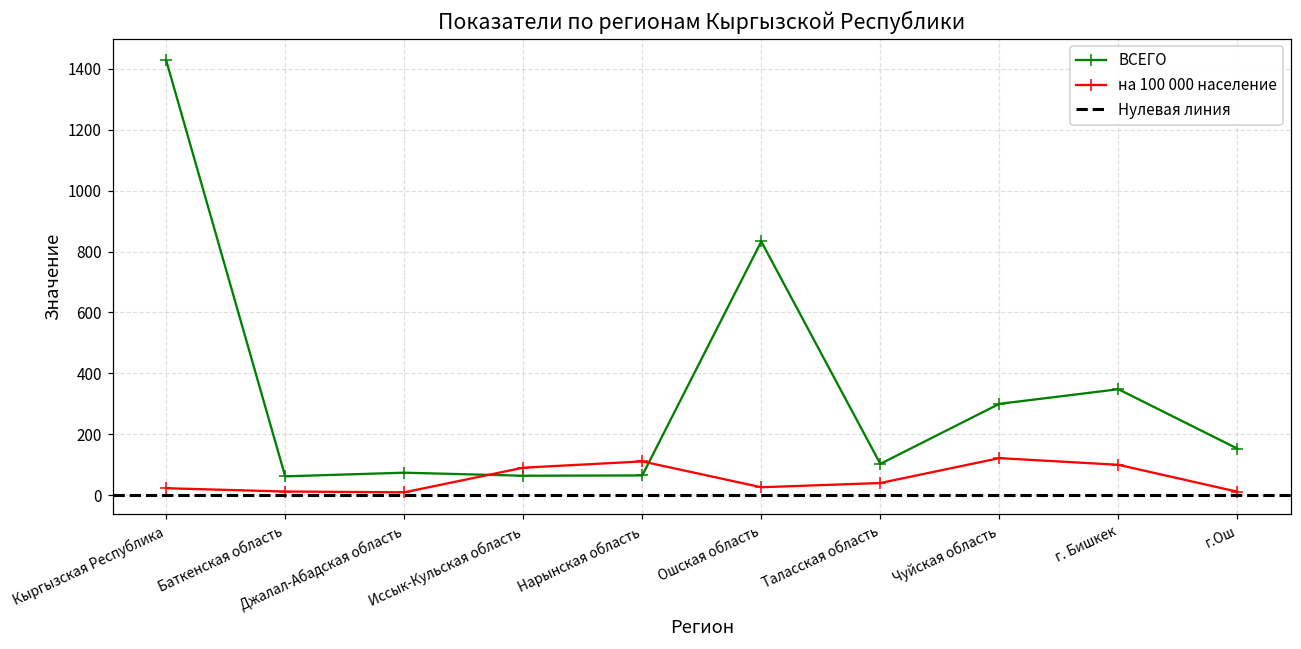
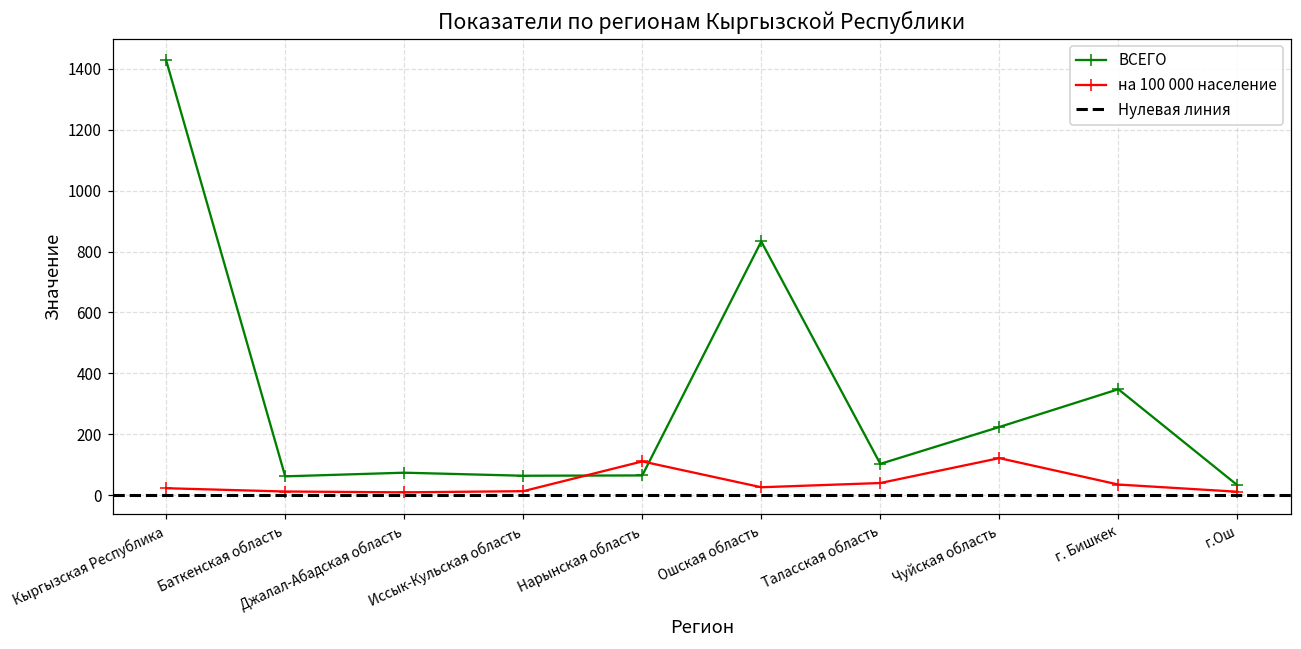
  {
    "ВСЕГО": {
      "Кыргызская Республика": 1430,
      "Баткенская область": 60,
      "Джалал-Абадская область": 70,
      "Иссык-Кульская область": 60,
      "Нарынская область": 70,
      "Ошская область": 830,
      "Таласская область": 100,
-     "Чуйская область": 300,
+     "Чуйская область": 220,
      "г. Бишкек": 350,
-     "г.Ош": 150
+     "г.Ош": 30
    },
    "на 100 000 население": {
      "Кыргызская Республика": 20,
      "Баткенская область": 10,
      "Джалал-Абадская область": 10,
-     "Иссык-Кульская область": 90,
+     "Иссык-Кульская область": 10,
      "Нарынская область": 110,
      "Ошская область": 30,
      "Таласская область": 40,
      "Чуйская область": 120,
-     "г. Бишкек": 100,
+     "г. Бишкек": 40,
      "г.Ош": 10
    }
  }
